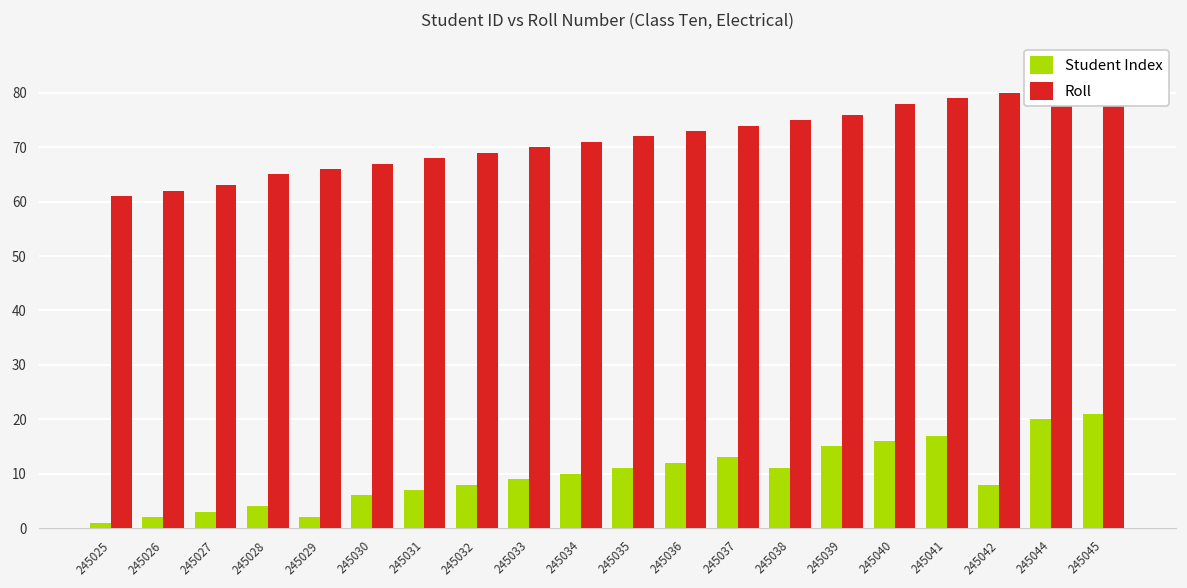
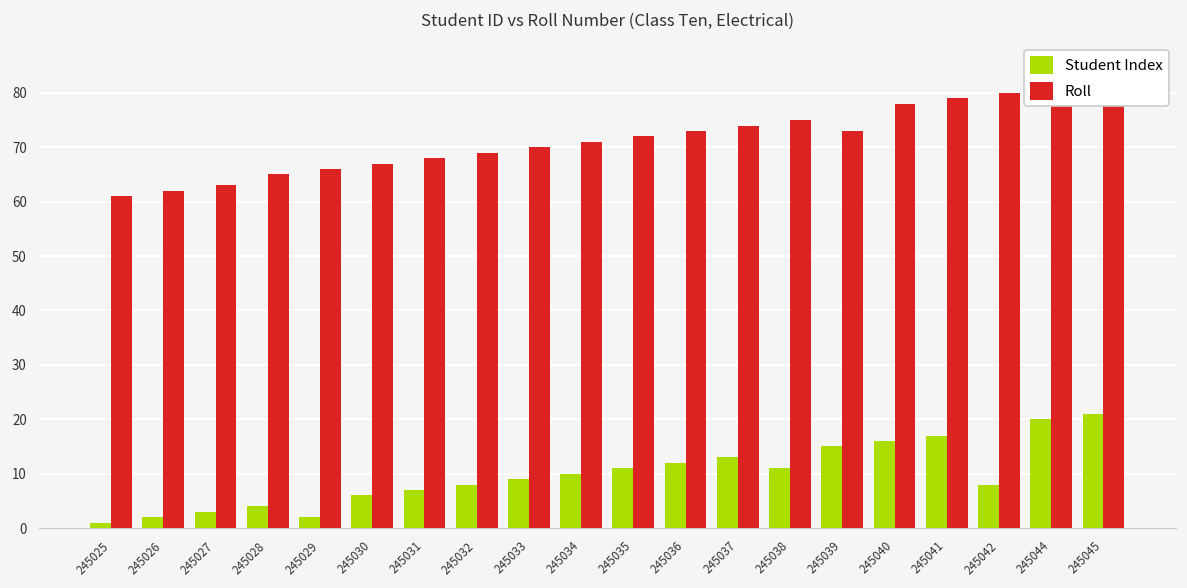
  {
    "Student Index": {
      "245025": 1,
      "245026": 2,
      "245027": 3,
      "245028": 4,
      "245029": 2,
      "245030": 6,
      "245031": 7,
      "245032": 8,
      "245033": 9,
      "245034": 10,
      "245035": 11,
      "245036": 12,
      "245037": 13,
      "245038": 11,
      "245039": 15,
      "245040": 16,
      "245041": 17,
      "245042": 8,
      "245044": 20,
      "245045": 21
    },
    "Roll": {
      "245025": 61,
      "245026": 62,
      "245027": 63,
      "245028": 65,
      "245029": 66,
      "245030": 67,
      "245031": 68,
      "245032": 69,
      "245033": 70,
      "245034": 71,
      "245035": 72,
      "245036": 73,
      "245037": 74,
      "245038": 75,
-     "245039": 76,
+     "245039": 73,
      "245040": 78,
      "245041": 79,
      "245042": 80
    }
  }
